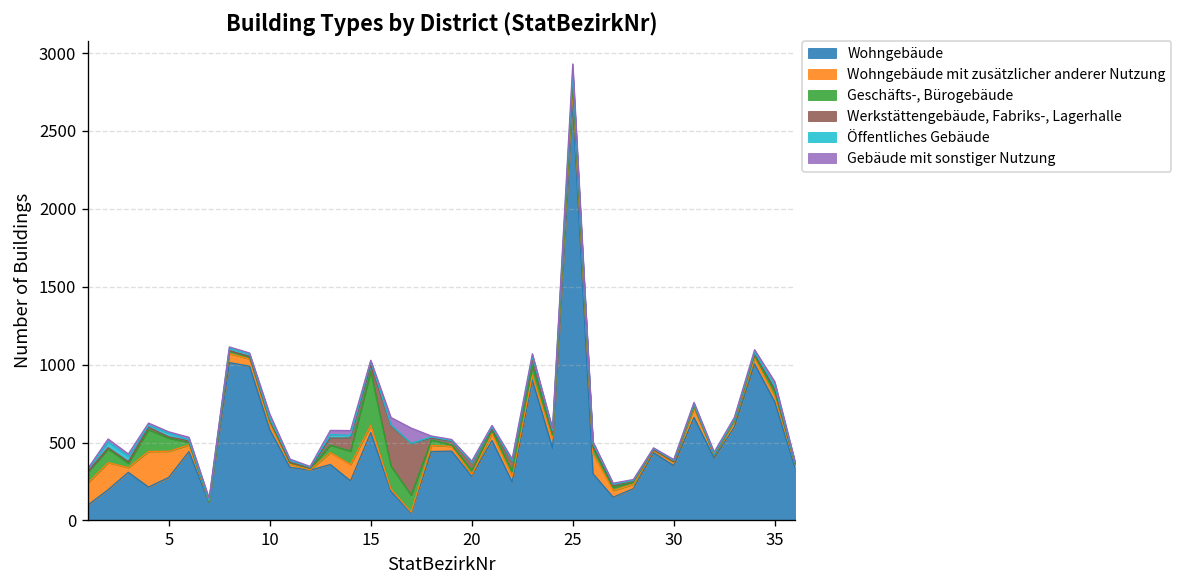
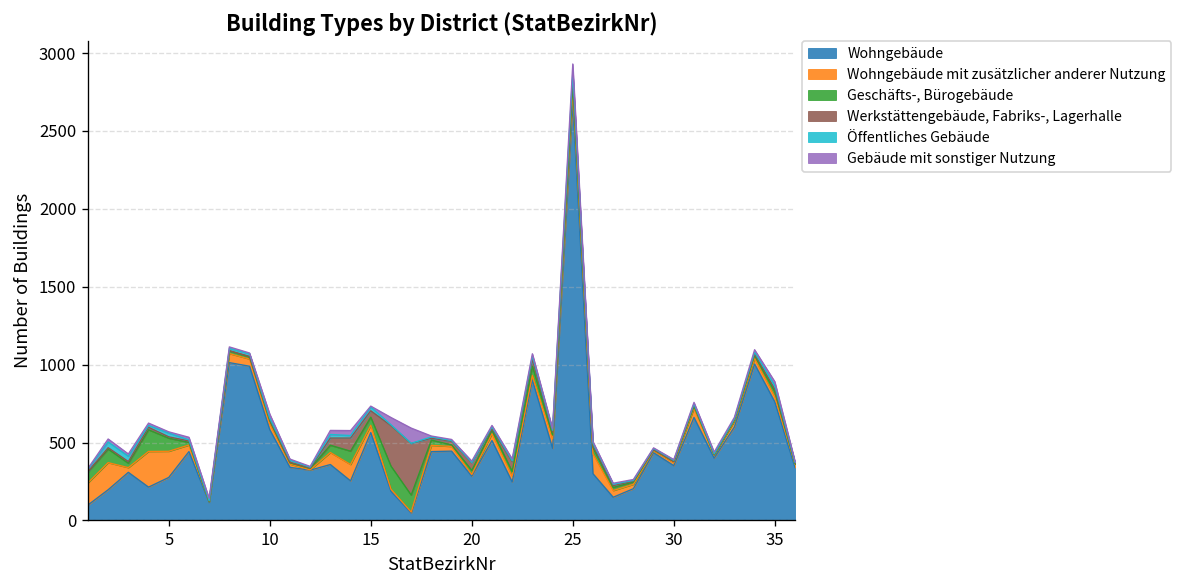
  {
    "Wohngebäude": {
      "5": 280,
      "10": 580,
      "15": 560,
      "25": 2680,
      "35": 760
    },
    "Wohngebäude mit zusätzlicher anderer Nutzung": {
      "5": 170,
      "15": 50,
      "25": 80,
      "35": 30
    },
    "Geschäfts-, Bürogebäude": {
-     "15": 350,
+     "15": 50,
      "20": 30,
      "25": 40
    },
    "Werkstättengebäude, Fabriks-, Lagerhalle": {
      "15": 40,
      "25": 50
    },
    "Öffentliches Gebäude": {
      "25": 30,
      "35": 20
    },
    "Gebäude mit sonstiger Nutzung": {
      "10": 30,
      "25": 50,
      "35": 30
    }
  }
